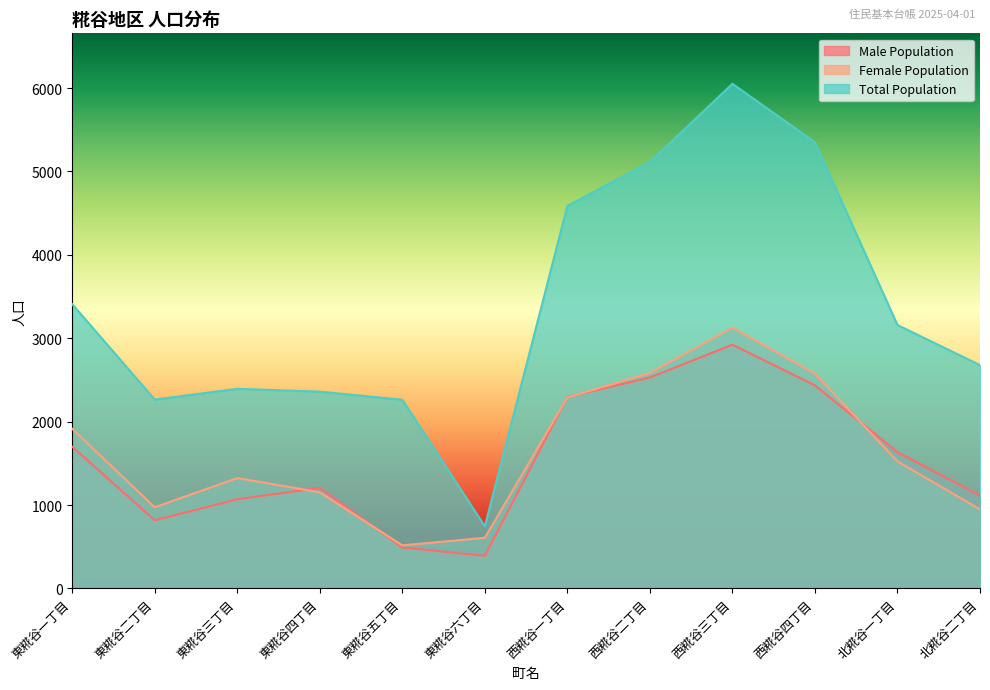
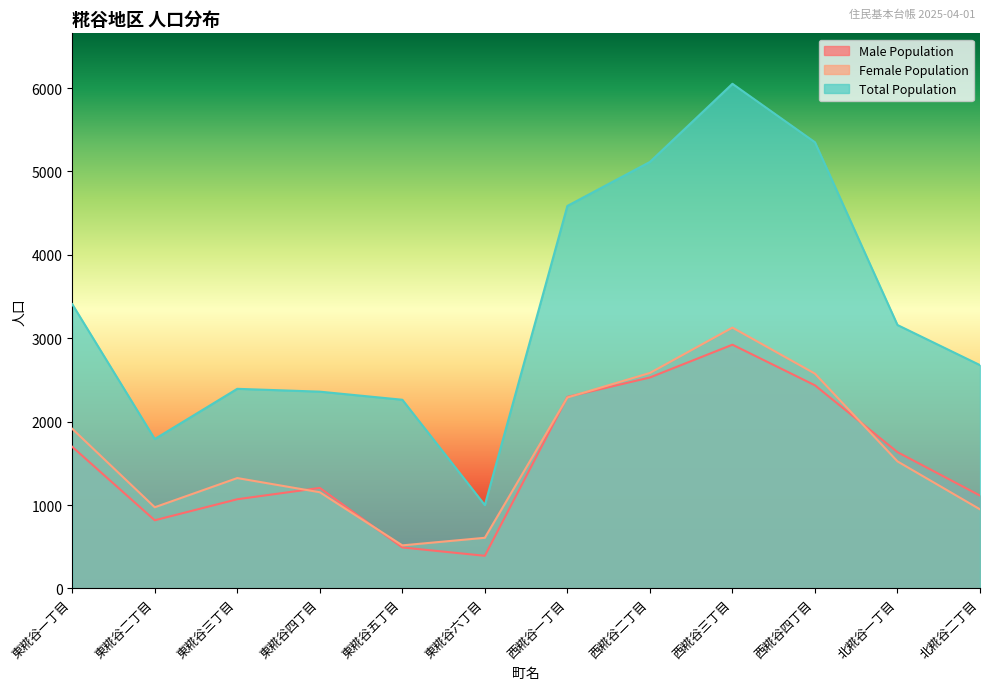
  {
    "Total Population": {
      "東糀谷一丁目": 3400,
-     "東糀谷二丁目": 2300,
+     "東糀谷二丁目": 1800,
      "東糀谷三丁目": 2400,
      "東糀谷四丁目": 2400,
      "東糀谷五丁目": 2300,
-     "東糀谷六丁目": 700,
+     "東糀谷六丁目": 1000,
      "西糀谷一丁目": 4600,
      "西糀谷二丁目": 5100,
      "西糀谷三丁目": 6100,
      "西糀谷四丁目": 5400,
      "北糀谷一丁目": 3200,
      "北糀谷二丁目": 2700
    }
  }
